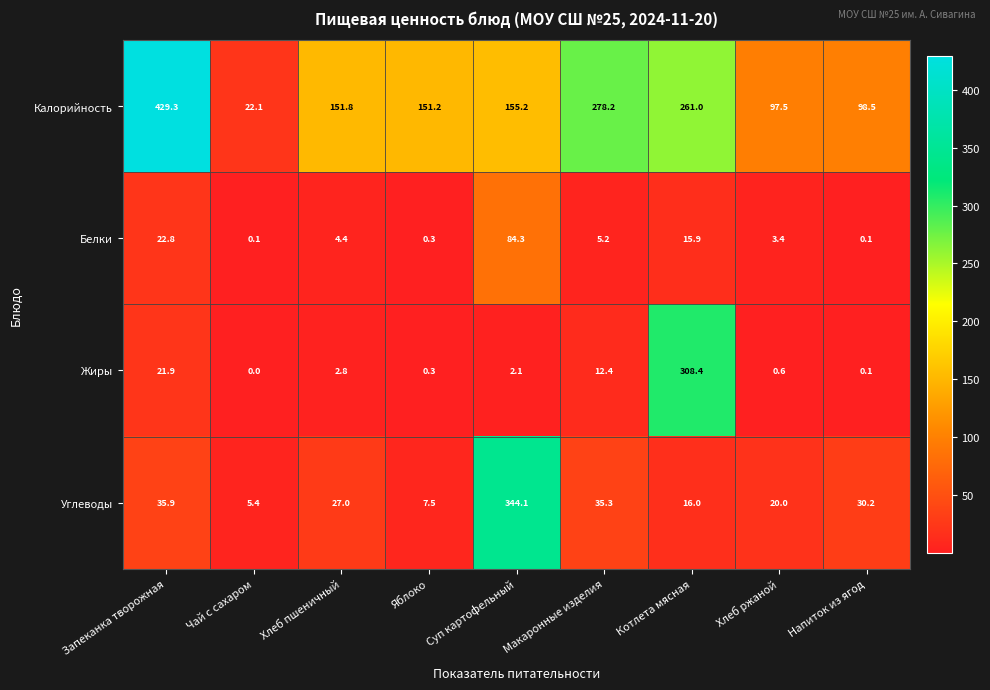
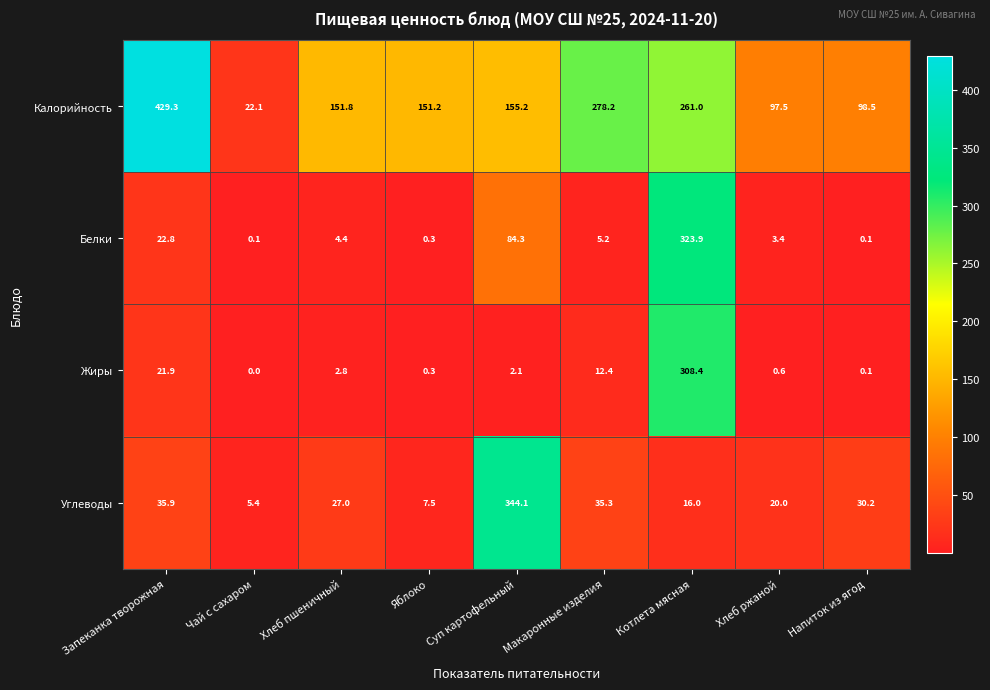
  {
    "Калорийность": {
      "Запеканка творожная": 429.3,
      "Чай с сахаром": 22.1,
      "Хлеб пшеничный": 151.8,
      "Яблоко": 151.2,
      "Суп картофельный": 155.2,
      "Макаронные изделия": 278.2,
      "Котлета мясная": 261.0,
      "Хлеб ржаной": 97.5,
      "Напиток из ягод": 98.5
    },
    "Белки": {
      "Запеканка творожная": 22.8,
      "Чай с сахаром": 0.1,
      "Хлеб пшеничный": 4.4,
      "Яблоко": 0.3,
      "Суп картофельный": 84.3,
      "Макаронные изделия": 5.2,
-     "Котлета мясная": 15.9,
+     "Котлета мясная": 323.9,
      "Хлеб ржаной": 3.4,
      "Напиток из ягод": 0.1
    },
    "Жиры": {
      "Запеканка творожная": 21.9,
      "Чай с сахаром": 0.0,
      "Хлеб пшеничный": 2.8,
      "Яблоко": 0.3,
      "Суп картофельный": 2.1,
      "Макаронные изделия": 12.4,
      "Котлета мясная": 308.4,
      "Хлеб ржаной": 0.6,
      "Напиток из ягод": 0.1
    },
    "Углеводы": {
      "Запеканка творожная": 35.9,
      "Чай с сахаром": 5.4,
      "Хлеб пшеничный": 27.0,
      "Яблоко": 7.5,
      "Суп картофельный": 344.1,
      "Макаронные изделия": 35.3,
      "Котлета мясная": 16.0,
      "Хлеб ржаной": 20.0,
      "Напиток из ягод": 30.2
    }
  }
